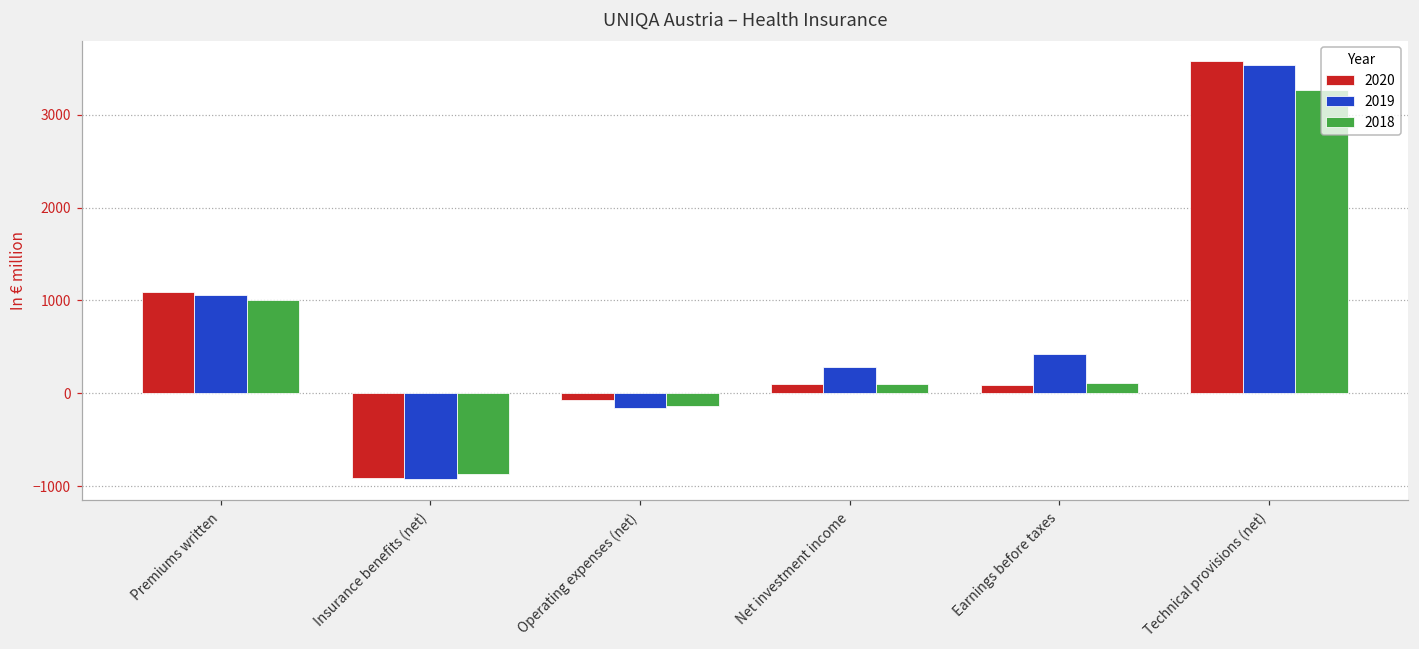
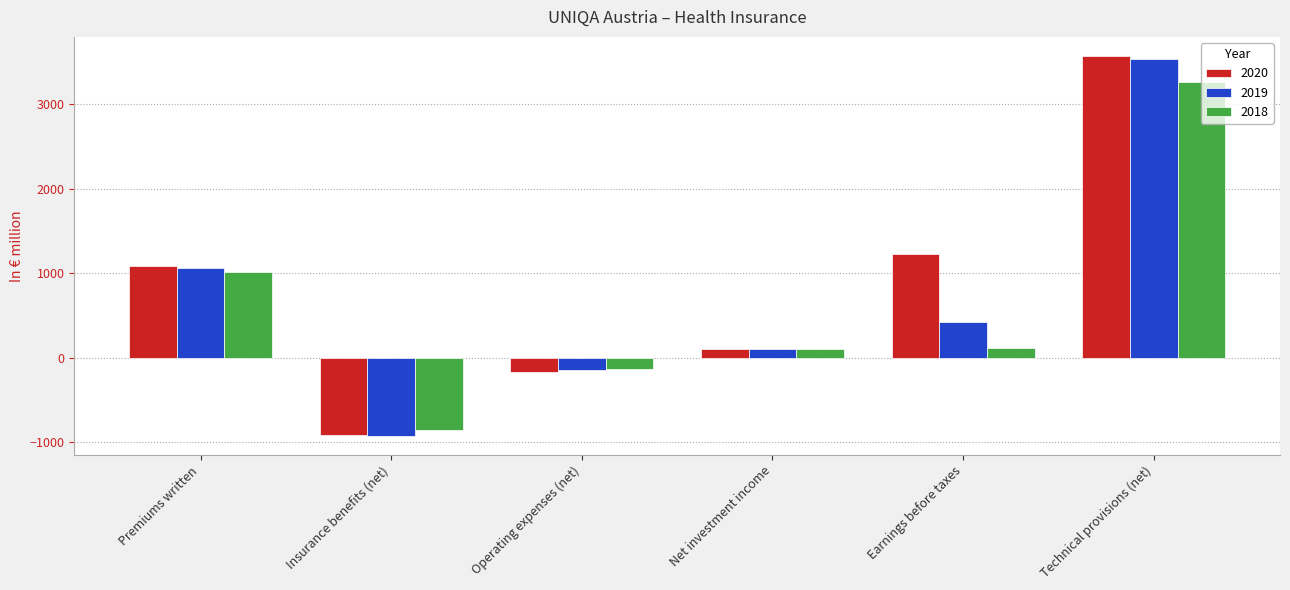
  {
    "2020": {
      "Premiums written": 1100,
      "Insurance benefits (net)": -900,
-     "Operating expenses (net)": -100,
+     "Operating expenses (net)": -200,
      "Net investment income": 100,
-     "Earnings before taxes": 100,
+     "Earnings before taxes": 1200,
      "Technical provisions (net)": 3600
    },
    "2019": {
      "Premiums written": 1100,
      "Insurance benefits (net)": -900,
      "Operating expenses (net)": -200,
-     "Net investment income": 300,
+     "Net investment income": 100,
      "Earnings before taxes": 400,
      "Technical provisions (net)": 3500
    },
    "2018": {
      "Premiums written": 1000,
      "Insurance benefits (net)": -900,
      "Operating expenses (net)": -100,
      "Net investment income": 100,
      "Earnings before taxes": 100
    }
  }
